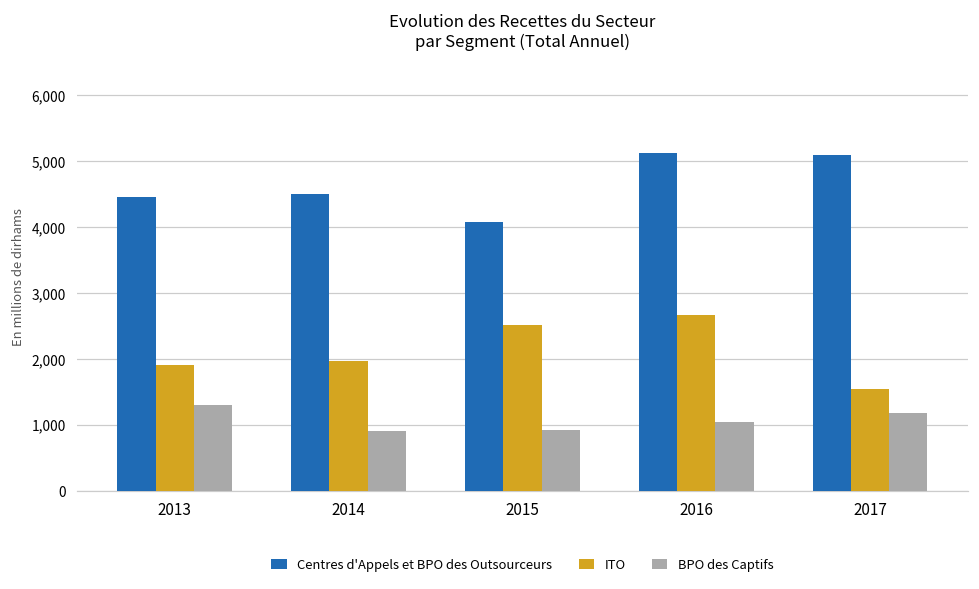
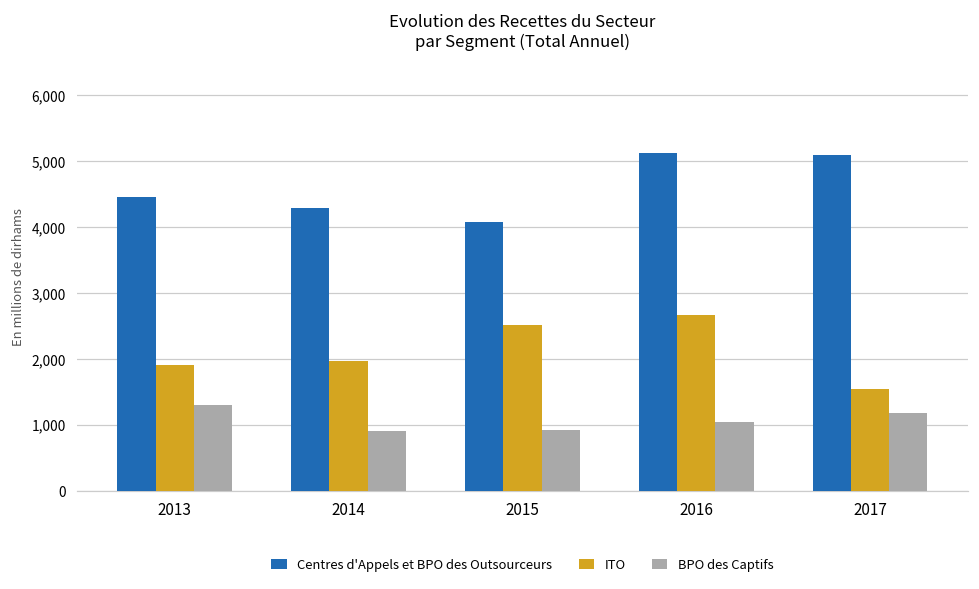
  {
    "Centres d'Appels et BPO des Outsourceurs": {
      "2013": "4,500",
-     "2014": "4,500",
+     "2014": "4,300",
      "2015": "4,100",
      "2016": "5,100",
      "2017": "5,100"
    },
    "ITO": {
      "2013": "1,900",
      "2014": "2,000",
      "2015": "2,500",
      "2016": "2,700",
      "2017": "1,500"
    },
    "BPO des Captifs": {
      "2013": "1,300",
      "2014": "900",
      "2015": "900",
      "2016": "1,000",
      "2017": "1,200"
    }
  }
